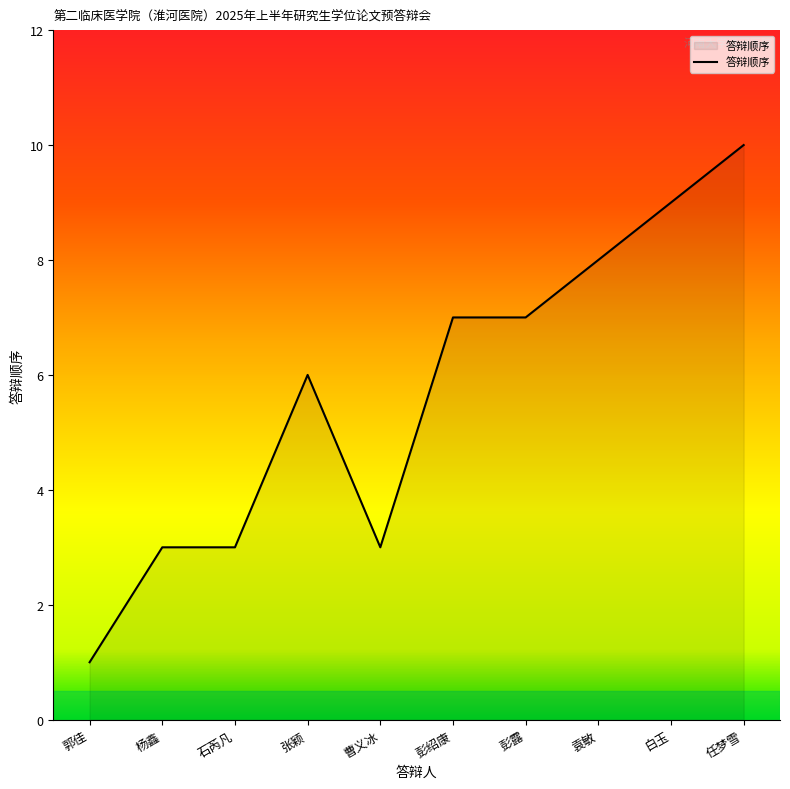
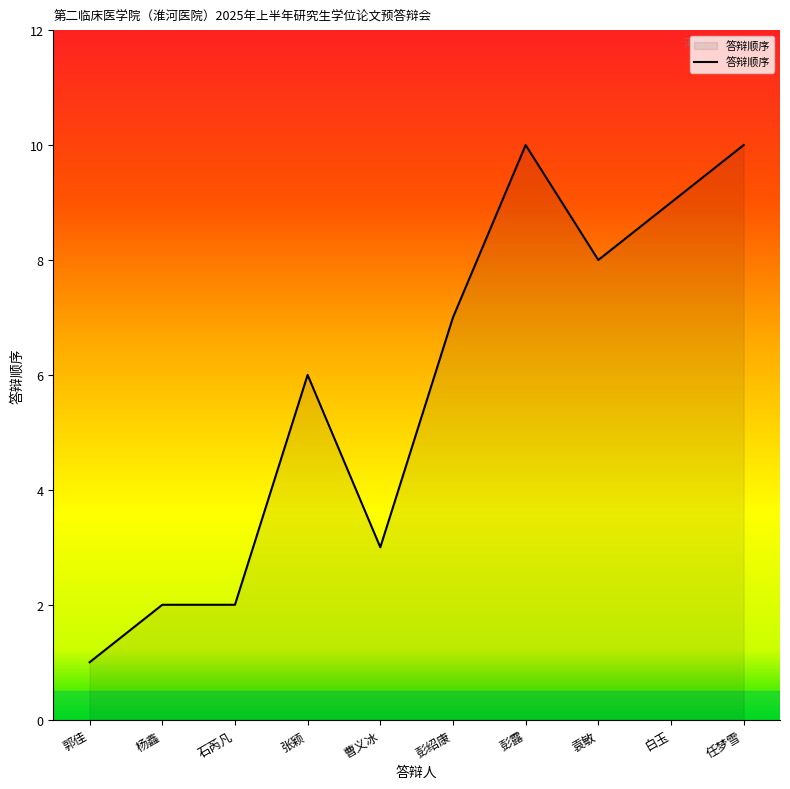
  {
    "郭佳": 1,
-   "杨鑫": 3,
-   "石芮凡": 3,
+   "杨鑫": 2,
+   "石芮凡": 2,
    "张颖": 6,
    "曹义冰": 3,
    "彭绍康": 7,
-   "彭露": 7,
+   "彭露": 10,
    "袁敏": 8,
    "白玉": 9,
    "任梦雪": 10
  }
